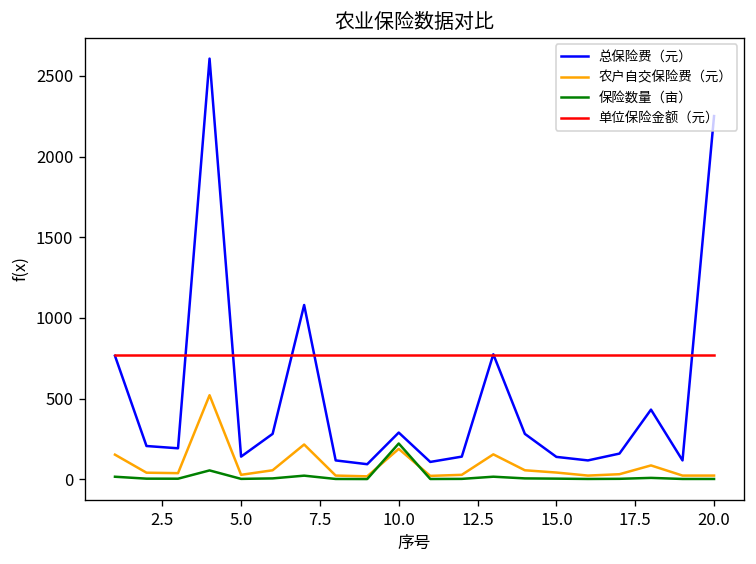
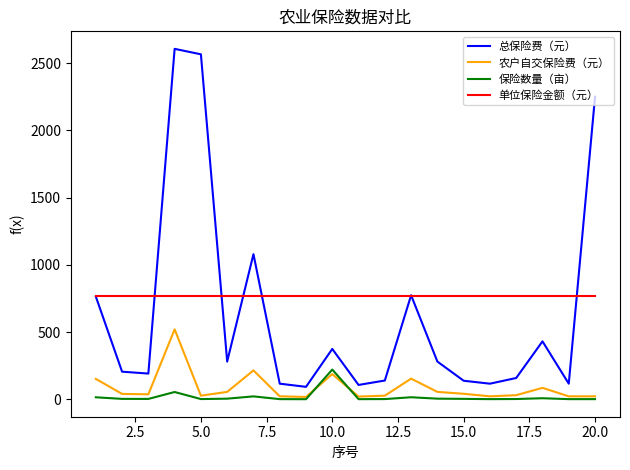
  {
    "总保险费（元）": {
-     "5.0": 140,
-     "10.0": 290,
+     "5.0": 2570,
+     "10.0": 380,
      "15.0": 140
    },
    "农户自交保险费（元）": {
      "5.0": 30,
      "10.0": 190,
      "15.0": 40,
      "20.0": 20
    },
    "保险数量（亩）": {
      "5.0": 0,
      "10.0": 220,
      "15.0": 0,
      "20.0": 0
    },
    "单位保险金额（元）": {
      "5.0": 770,
      "10.0": 770,
      "15.0": 770,
      "20.0": 770
    }
  }
